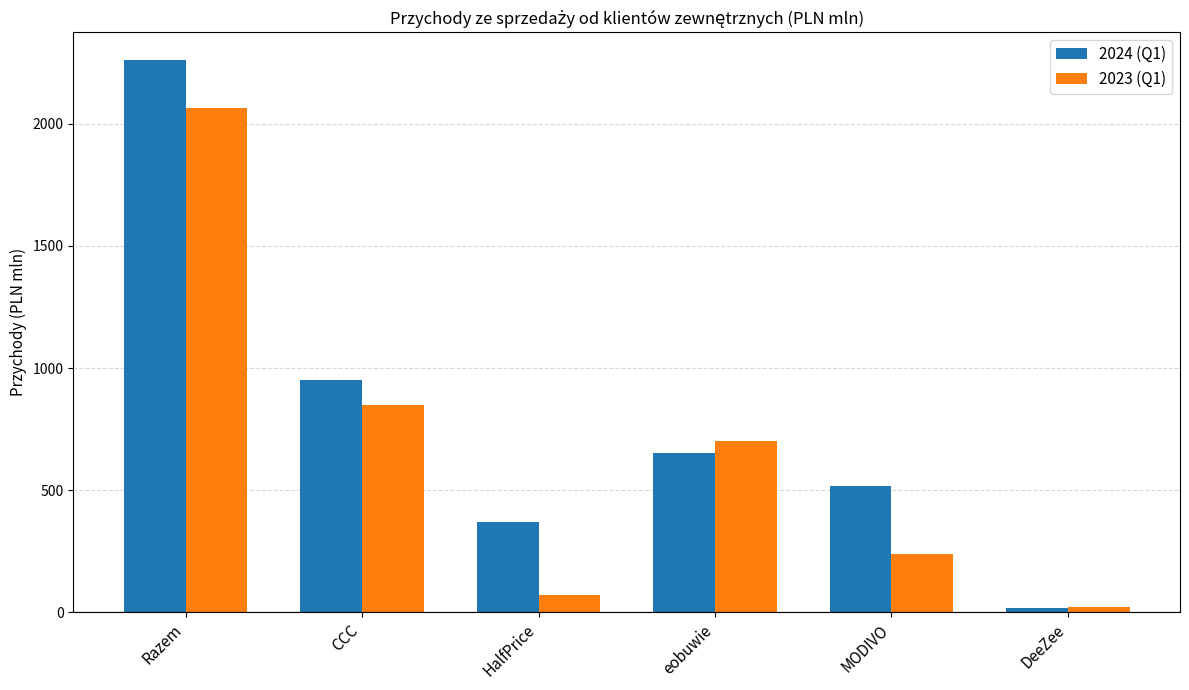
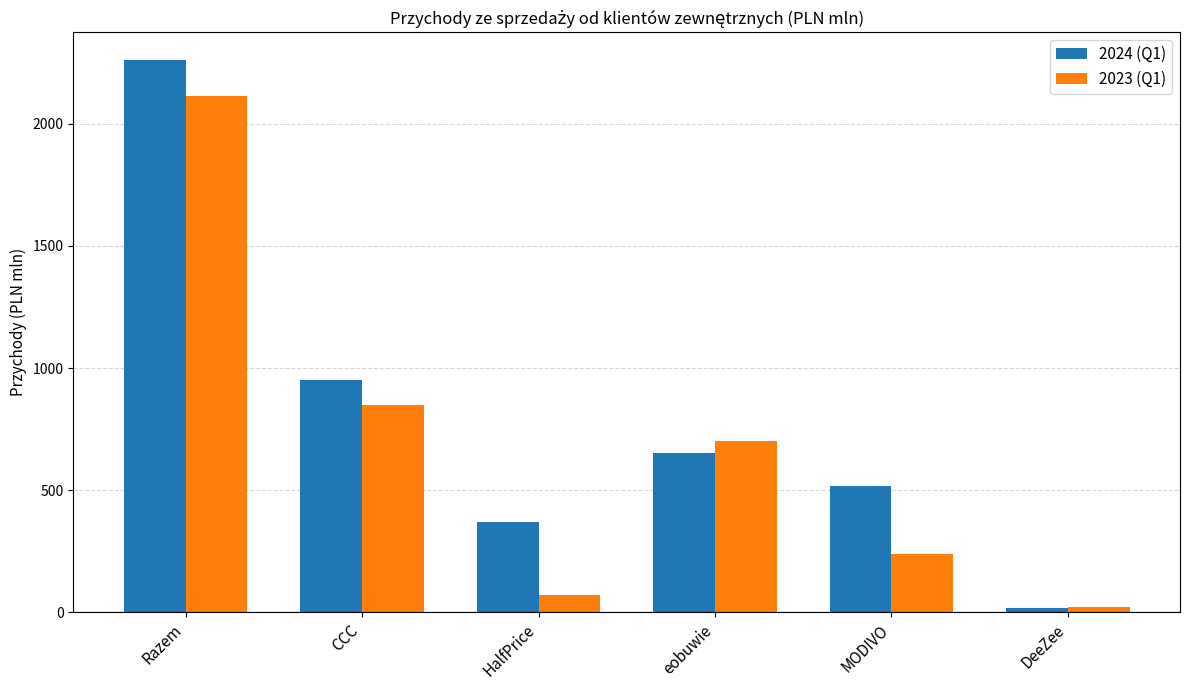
  {
    "2024 (Q1)": {
      "Razem": 2260,
      "CCC": 950,
      "HalfPrice": 370,
      "eobuwie": 650,
      "MODIVO": 520,
      "DeeZee": 20
    },
    "2023 (Q1)": {
-     "Razem": 2060,
+     "Razem": 2120,
      "CCC": 850,
      "HalfPrice": 70,
      "eobuwie": 700,
      "MODIVO": 240,
      "DeeZee": 20
    }
  }
